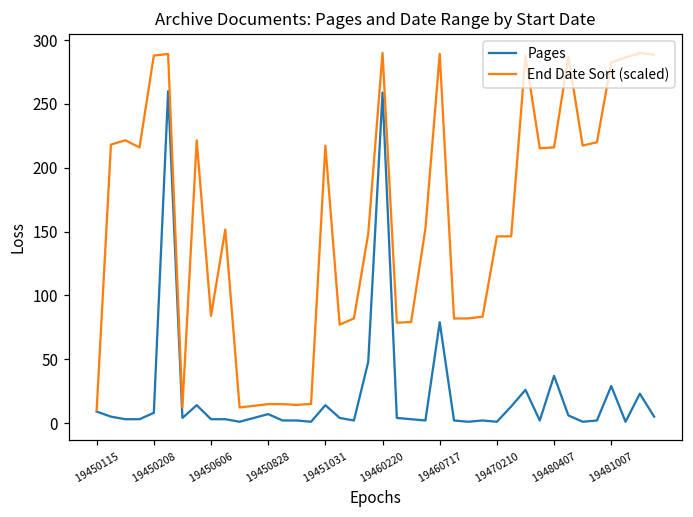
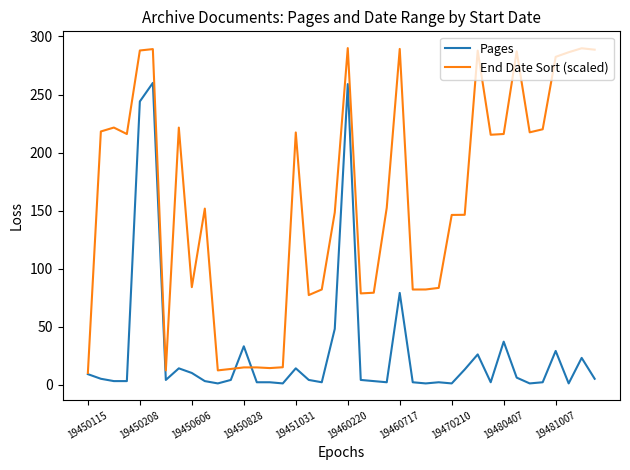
  {
    "Pages": {
-     "19450208": 8,
-     "19450606": 3,
-     "19450828": 7,
+     "19450208": 244,
+     "19450606": 10,
+     "19450828": 33,
      "19451031": 14,
      "19460220": 259,
      "19460717": 79,
      "19470210": 1,
      "19480407": 37,
      "19481007": 29
    },
    "End Date Sort (scaled)": {
      "19450208": 288,
      "19450606": 84,
      "19450828": 15,
      "19451031": 217,
      "19460220": 290,
      "19460717": 289,
      "19470210": 146,
      "19480407": 216
    }
  }
